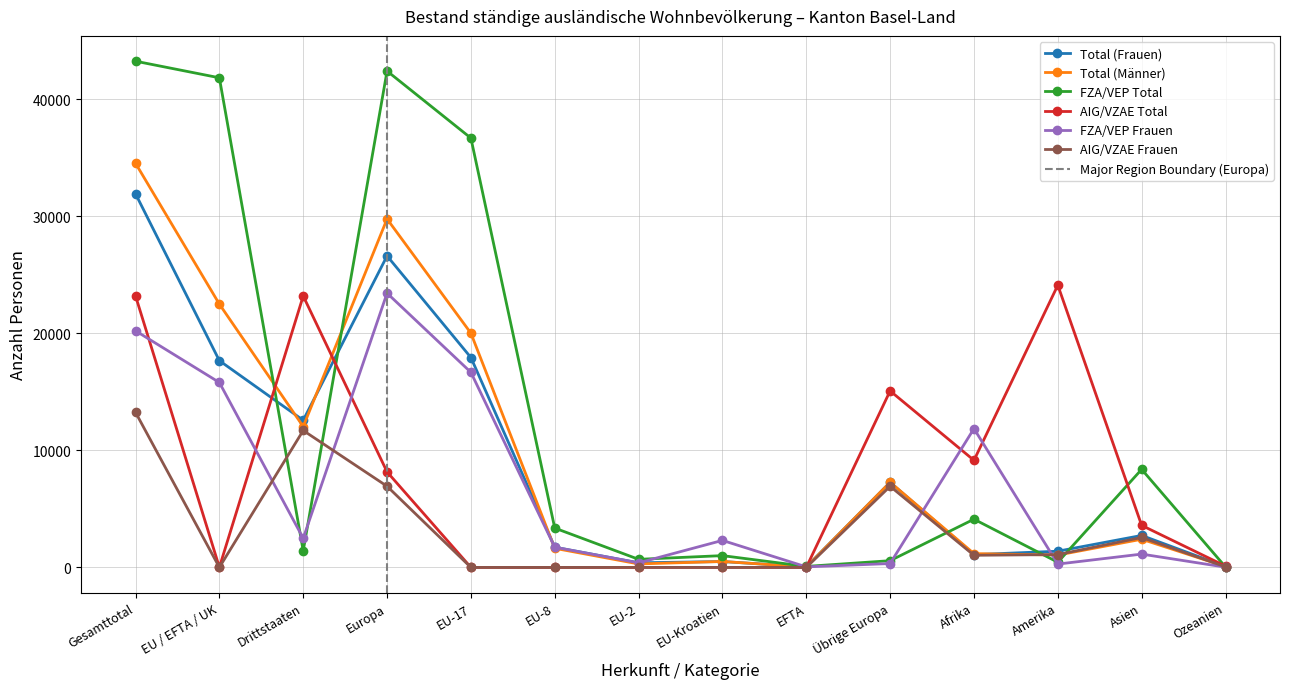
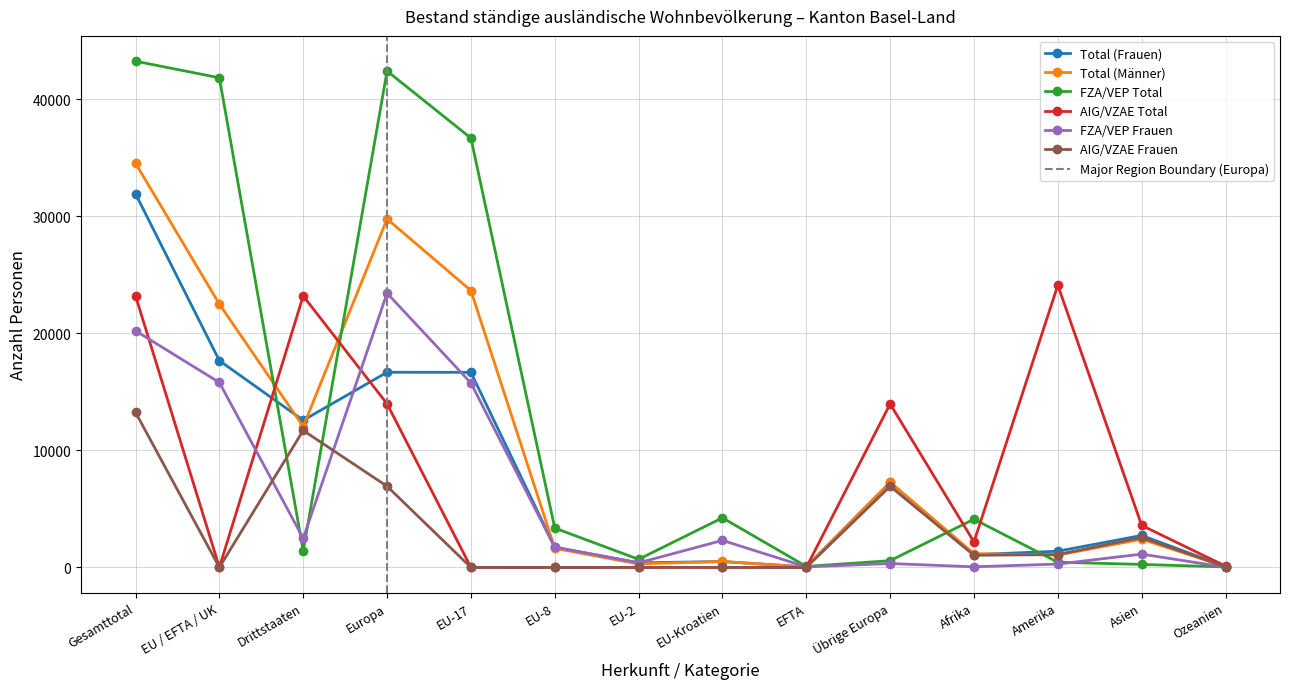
  {
    "Total (Frauen)": {
      "Gesamttotal": 31900,
      "EU / EFTA / UK": 17700,
      "Drittstaaten": 12600,
-     "Europa": 26600,
-     "EU-17": 17900,
+     "Europa": 16700,
+     "EU-17": 16700,
      "Amerika": 1400
    },
    "Total (Männer)": {
      "Gesamttotal": 34500,
      "EU / EFTA / UK": 22500,
      "Drittstaaten": 12000,
      "Europa": 29800,
-     "EU-17": 20000
+     "EU-17": 23600
    },
    "FZA/VEP Total": {
      "Gesamttotal": 43200,
      "EU / EFTA / UK": 41800,
      "Drittstaaten": 1400,
      "Europa": 42400,
      "EU-17": 36700,
      "EU-8": 3400,
      "EU-2": 700,
-     "EU-Kroatien": 1000,
+     "EU-Kroatien": 4200,
      "Übrige Europa": 600,
      "Afrika": 4100,
-     "Asien": 8400
+     "Asien": 300
    },
    "AIG/VZAE Total": {
      "Gesamttotal": 23200,
      "Drittstaaten": 23200,
-     "Europa": 8200,
-     "Übrige Europa": 15100,
-     "Afrika": 9100,
+     "Europa": 14000,
+     "Übrige Europa": 14000,
+     "Afrika": 2200,
      "Amerika": 24100,
      "Asien": 3600
    },
    "FZA/VEP Frauen": {
      "Gesamttotal": 20200,
      "EU / EFTA / UK": 15800,
      "Drittstaaten": 2500,
      "Europa": 23400,
-     "EU-17": 16700,
+     "EU-17": 15800,
      "EU-Kroatien": 2300,
      "Übrige Europa": 300,
-     "Afrika": 11900,
+     "Afrika": 100,
      "Asien": 1100
    },
    "AIG/VZAE Frauen": {
      "Gesamttotal": 13200,
      "Drittstaaten": 11700,
      "Europa": 6900,
      "Übrige Europa": 6900
    }
  }
